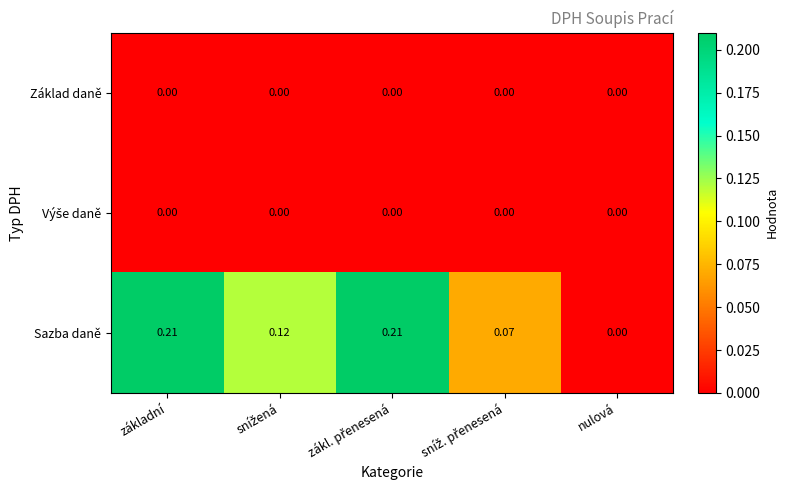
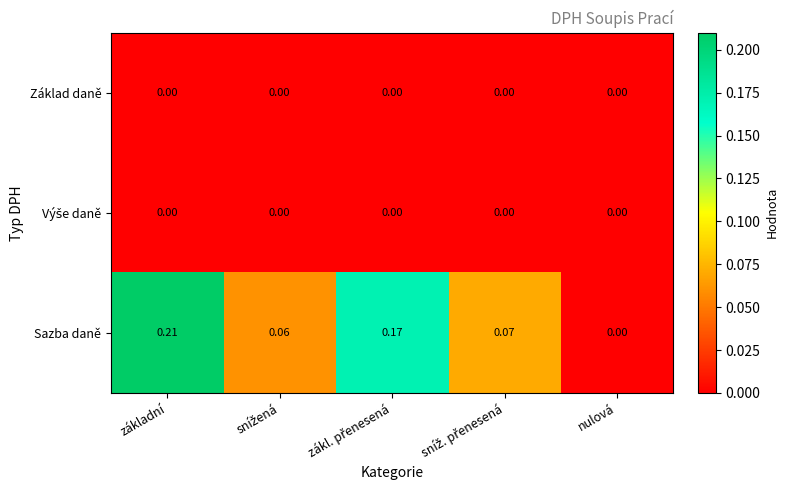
  {
    "Základ daně": {
      "základní": 0.00,
      "snížená": 0.00,
      "zákl. přenesená": 0.00,
      "sníž. přenesená": 0.00,
      "nulová": 0.00
    },
    "Výše daně": {
      "základní": 0.00,
      "snížená": 0.00,
      "zákl. přenesená": 0.00,
      "sníž. přenesená": 0.00,
      "nulová": 0.00
    },
    "Sazba daně": {
      "základní": 0.21,
-     "snížená": 0.12,
-     "zákl. přenesená": 0.21,
+     "snížená": 0.06,
+     "zákl. přenesená": 0.17,
      "sníž. přenesená": 0.07,
      "nulová": 0.00
    }
  }
